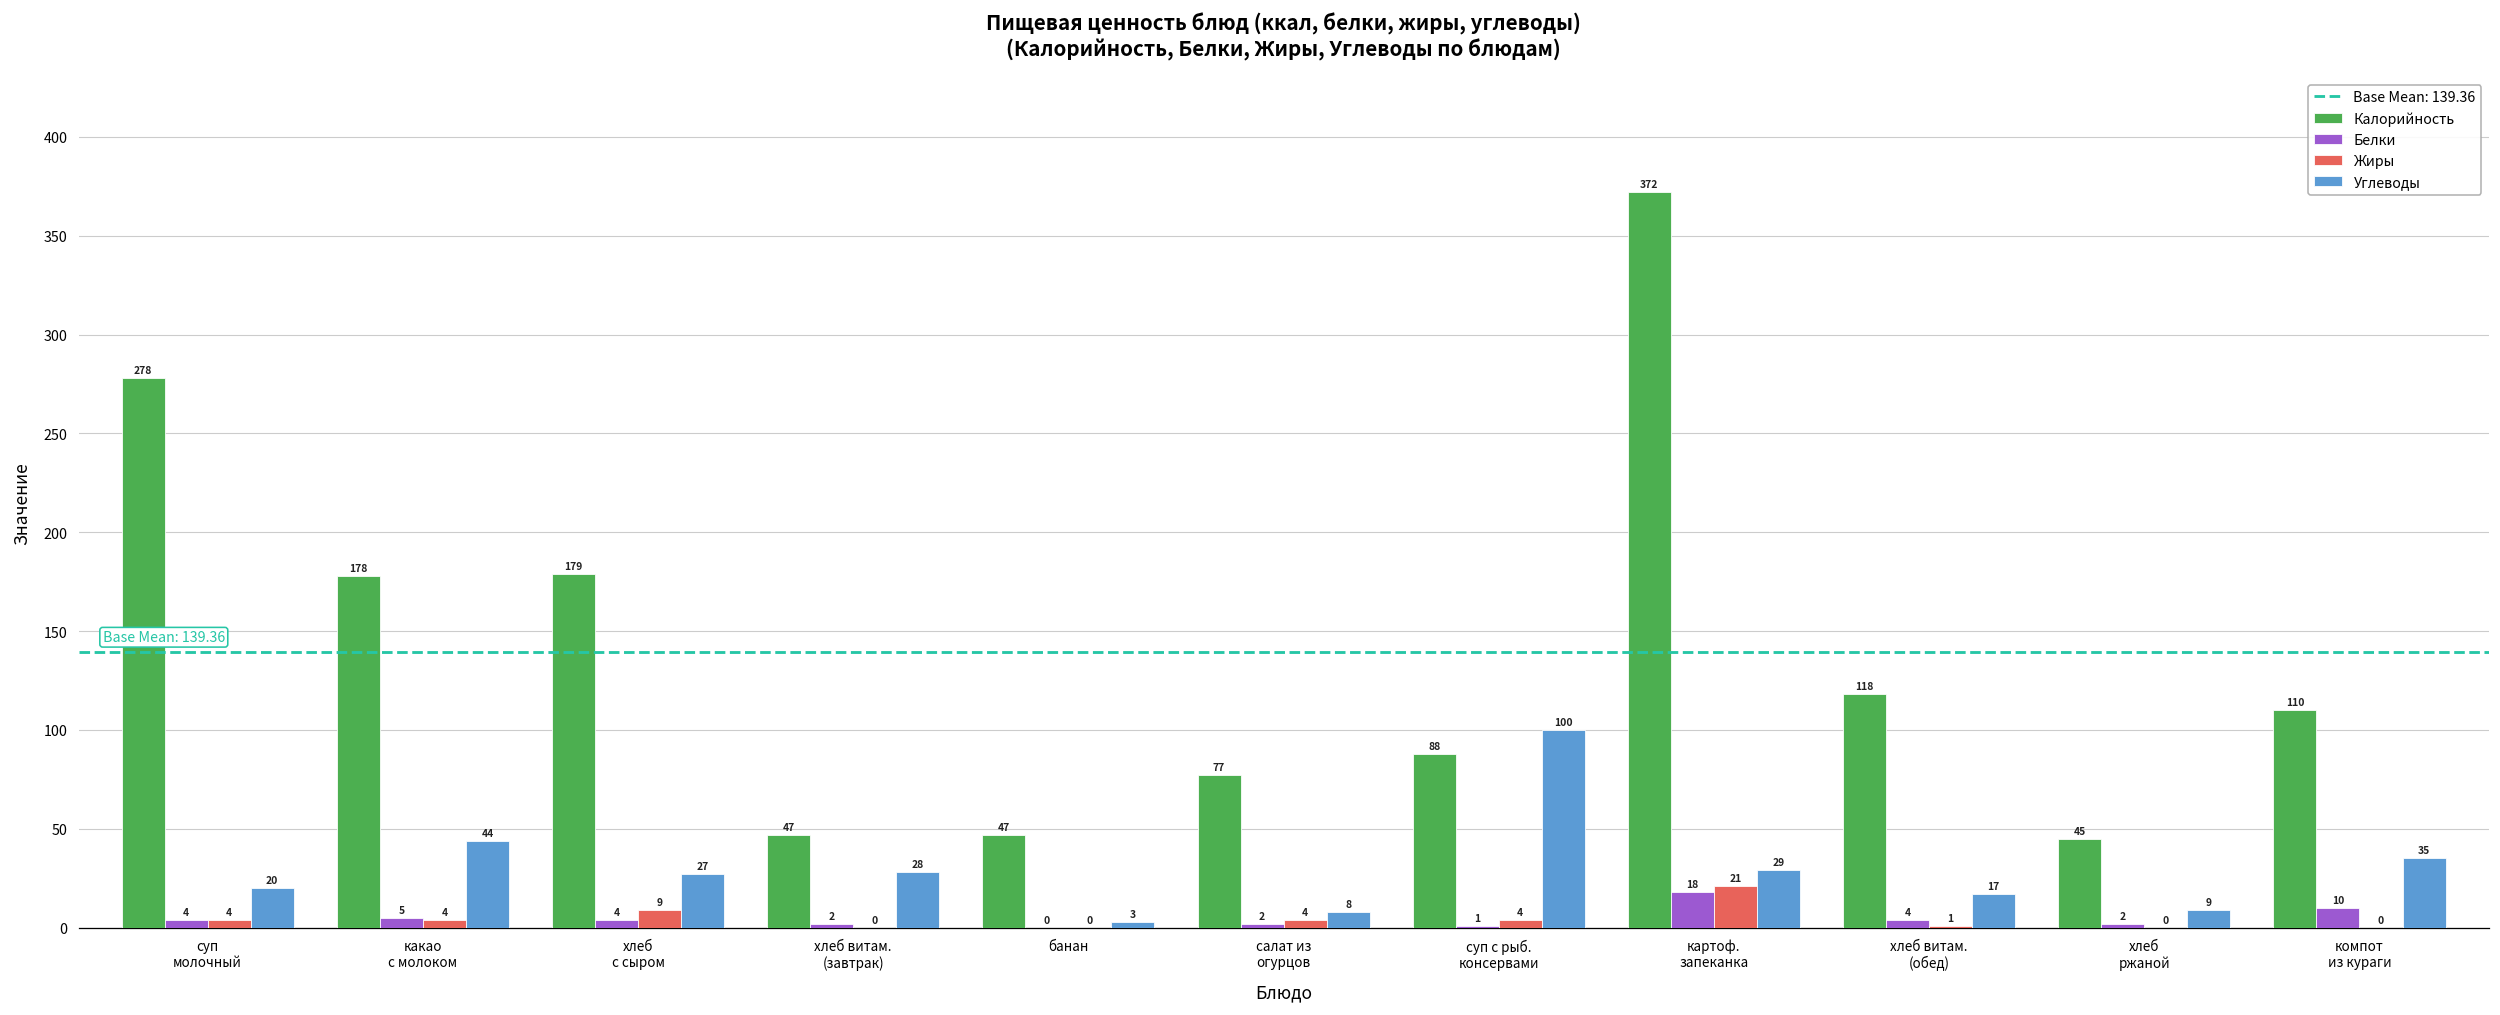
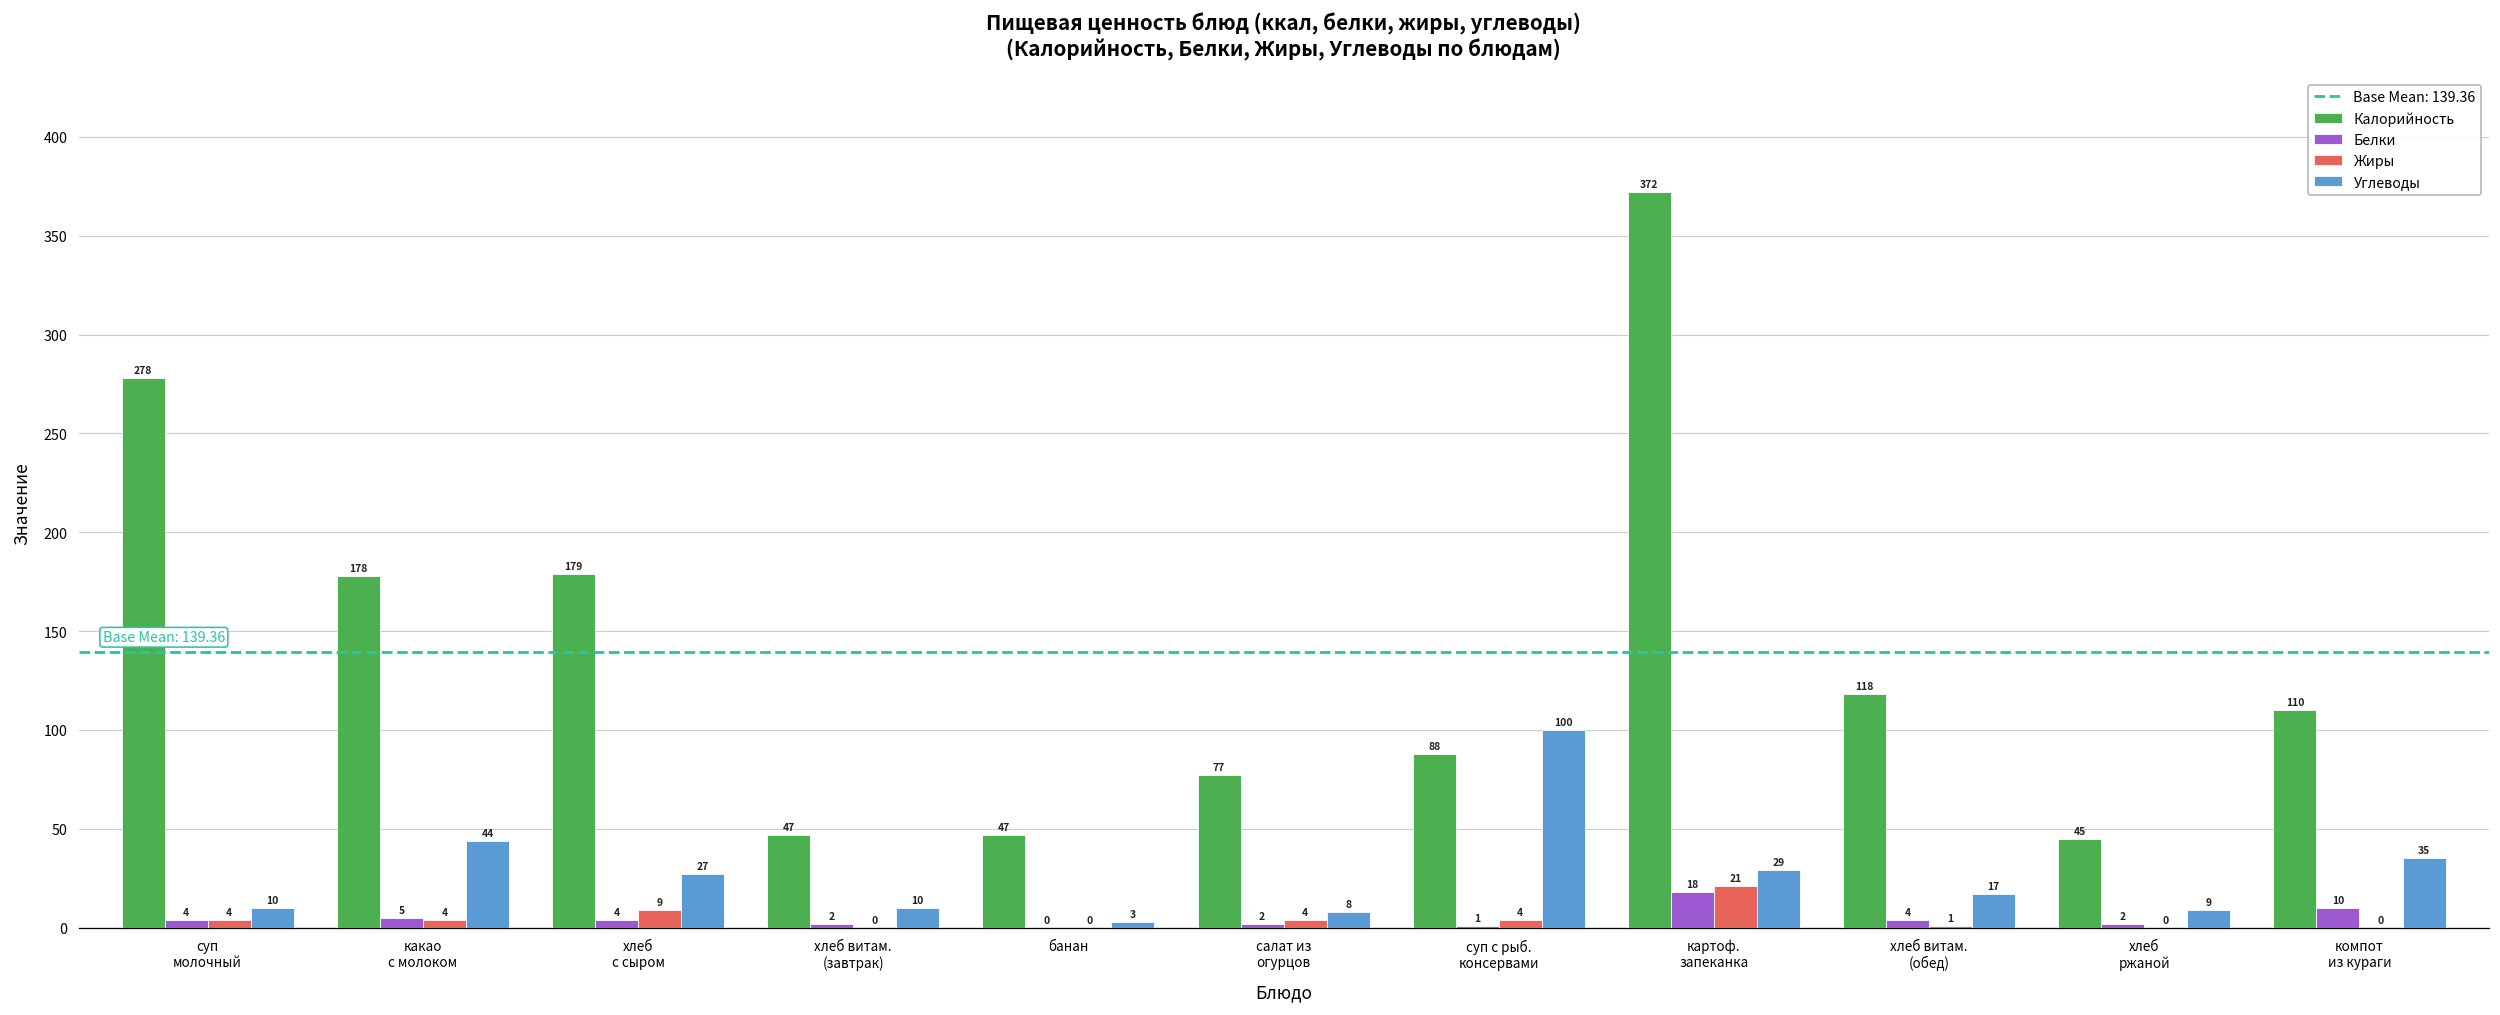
  {
    "Калорийность": {
      "суп молочный": 278,
      "какао с молоком": 178,
      "хлеб с сыром": 179,
      "хлеб витам. (завтрак)": 47,
      "банан": 47,
      "салат из огурцов": 77,
      "суп с рыб. консервами": 88,
      "картоф. запеканка": 372,
      "хлеб витам. (обед)": 118,
      "хлеб ржаной": 45,
      "компот из кураги": 110
    },
    "Белки": {
      "суп молочный": 4,
      "какао с молоком": 5,
      "хлеб с сыром": 4,
      "хлеб витам. (завтрак)": 2,
      "банан": 0,
      "салат из огурцов": 2,
      "суп с рыб. консервами": 1,
      "картоф. запеканка": 18,
      "хлеб витам. (обед)": 4,
      "хлеб ржаной": 2,
      "компот из кураги": 10
    },
    "Жиры": {
      "суп молочный": 4,
      "какао с молоком": 4,
      "хлеб с сыром": 9,
      "хлеб витам. (завтрак)": 0,
      "банан": 0,
      "салат из огурцов": 4,
      "суп с рыб. консервами": 4,
      "картоф. запеканка": 21,
      "хлеб витам. (обед)": 1,
      "хлеб ржаной": 0,
      "компот из кураги": 0
    },
    "Углеводы": {
-     "суп молочный": 20,
+     "суп молочный": 10,
      "какао с молоком": 44,
      "хлеб с сыром": 27,
-     "хлеб витам. (завтрак)": 28,
+     "хлеб витам. (завтрак)": 10,
      "банан": 3,
      "салат из огурцов": 8,
      "суп с рыб. консервами": 100,
      "картоф. запеканка": 29,
      "хлеб витам. (обед)": 17,
      "хлеб ржаной": 9,
      "компот из кураги": 35
    }
  }
